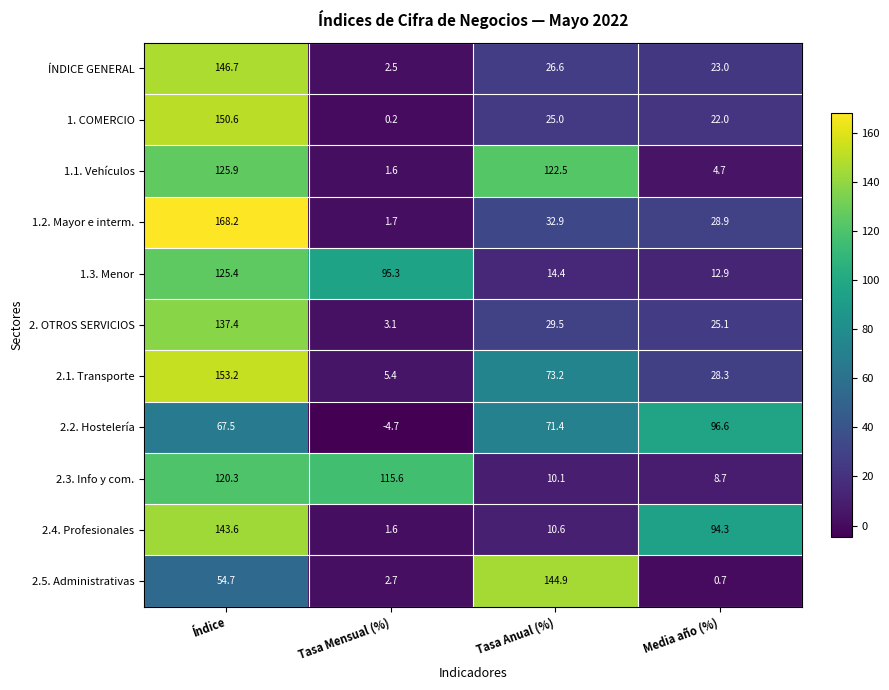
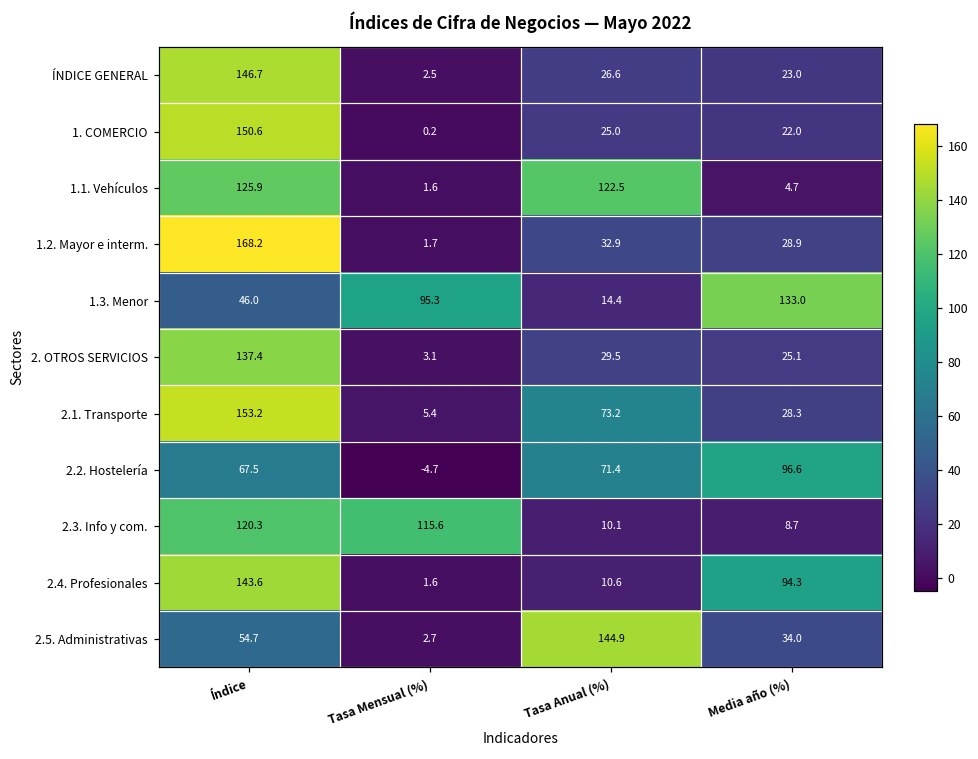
  {
    "ÍNDICE GENERAL": {
      "Índice": 146.7,
      "Tasa Mensual (%)": 2.5,
      "Tasa Anual (%)": 26.6,
      "Media año (%)": 23.0
    },
    "1. COMERCIO": {
      "Índice": 150.6,
      "Tasa Mensual (%)": 0.2,
      "Tasa Anual (%)": 25.0,
      "Media año (%)": 22.0
    },
    "1.1. Vehículos": {
      "Índice": 125.9,
      "Tasa Mensual (%)": 1.6,
      "Tasa Anual (%)": 122.5,
      "Media año (%)": 4.7
    },
    "1.2. Mayor e interm.": {
      "Índice": 168.2,
      "Tasa Mensual (%)": 1.7,
      "Tasa Anual (%)": 32.9,
      "Media año (%)": 28.9
    },
    "1.3. Menor": {
-     "Índice": 125.4,
+     "Índice": 46.0,
      "Tasa Mensual (%)": 95.3,
      "Tasa Anual (%)": 14.4,
-     "Media año (%)": 12.9
+     "Media año (%)": 133.0
    },
    "2. OTROS SERVICIOS": {
      "Índice": 137.4,
      "Tasa Mensual (%)": 3.1,
      "Tasa Anual (%)": 29.5,
      "Media año (%)": 25.1
    },
    "2.1. Transporte": {
      "Índice": 153.2,
      "Tasa Mensual (%)": 5.4,
      "Tasa Anual (%)": 73.2,
      "Media año (%)": 28.3
    },
    "2.2. Hostelería": {
      "Índice": 67.5,
      "Tasa Mensual (%)": -4.7,
      "Tasa Anual (%)": 71.4,
      "Media año (%)": 96.6
    },
    "2.3. Info y com.": {
      "Índice": 120.3,
      "Tasa Mensual (%)": 115.6,
      "Tasa Anual (%)": 10.1,
      "Media año (%)": 8.7
    },
    "2.4. Profesionales": {
      "Índice": 143.6,
      "Tasa Mensual (%)": 1.6,
      "Tasa Anual (%)": 10.6,
      "Media año (%)": 94.3
    },
    "2.5. Administrativas": {
      "Índice": 54.7,
      "Tasa Mensual (%)": 2.7,
      "Tasa Anual (%)": 144.9,
-     "Media año (%)": 0.7
+     "Media año (%)": 34.0
    }
  }
